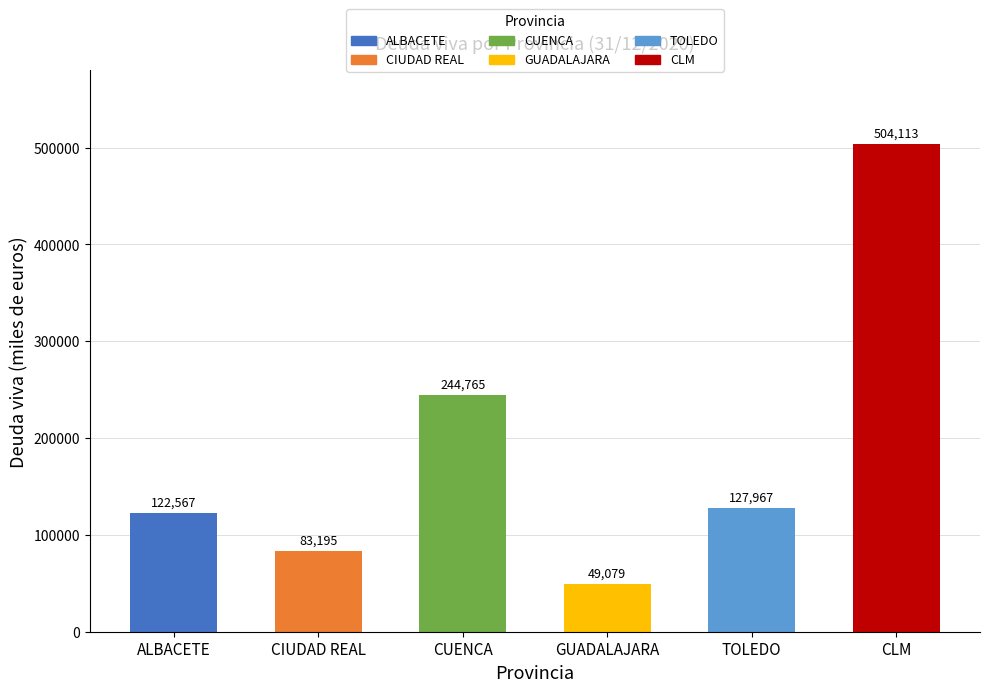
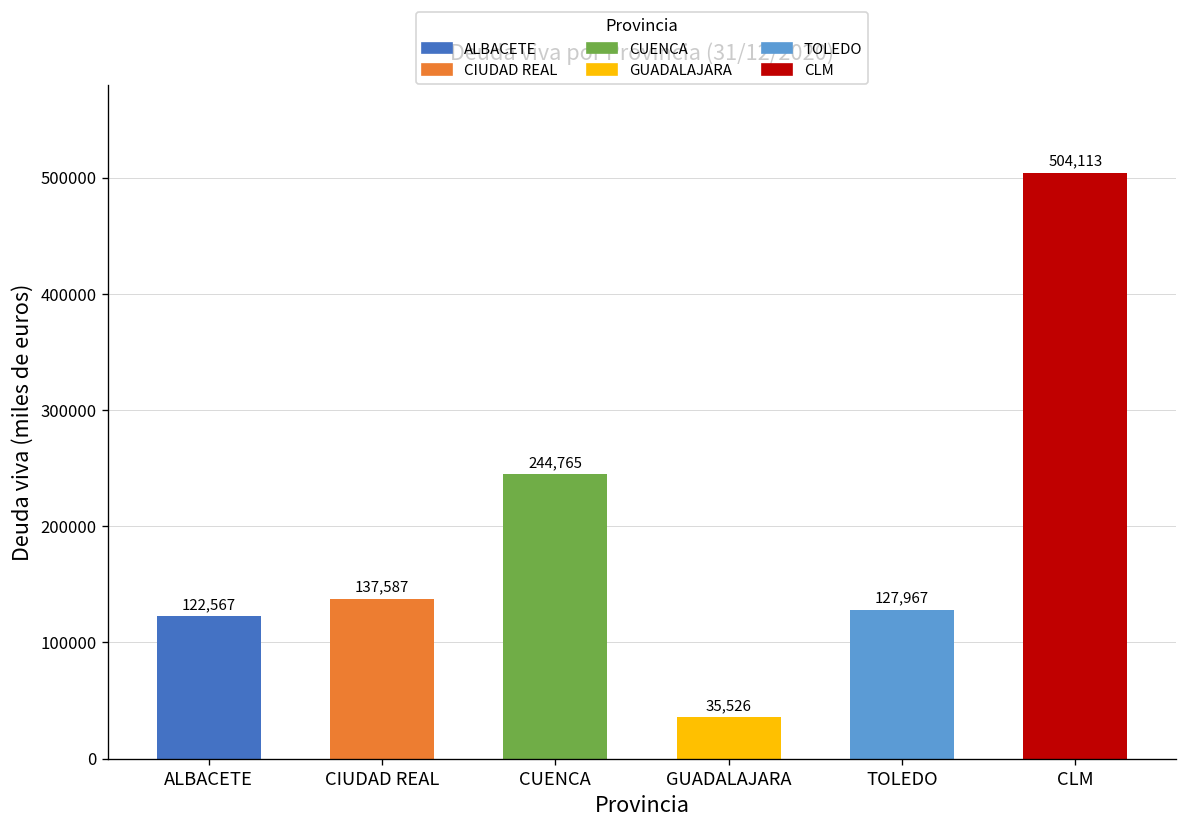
  {
    "ALBACETE": "122,567",
-   "CIUDAD REAL": "83,195",
+   "CIUDAD REAL": "137,587",
    "CUENCA": "244,765",
-   "GUADALAJARA": "49,079",
+   "GUADALAJARA": "35,526",
    "TOLEDO": "127,967",
    "CLM": "504,113"
  }
